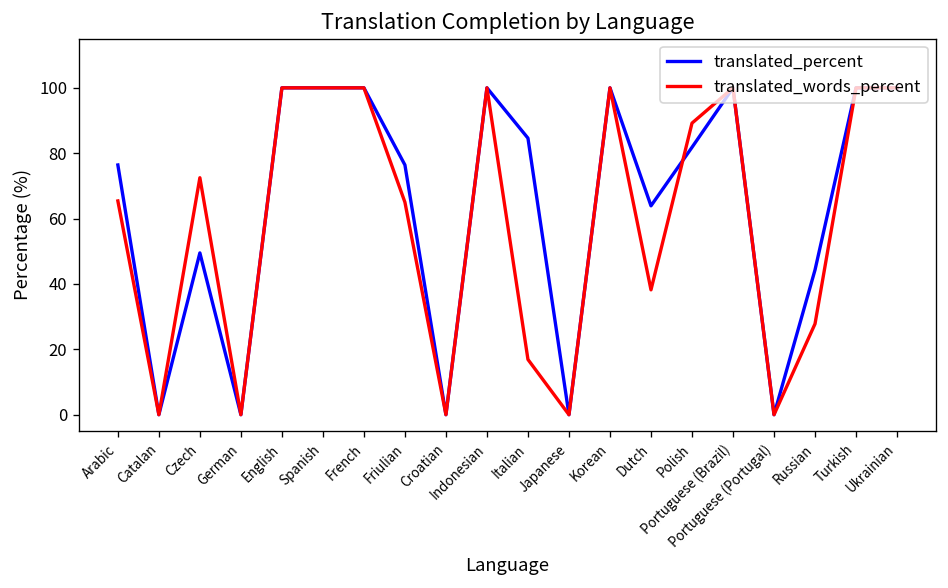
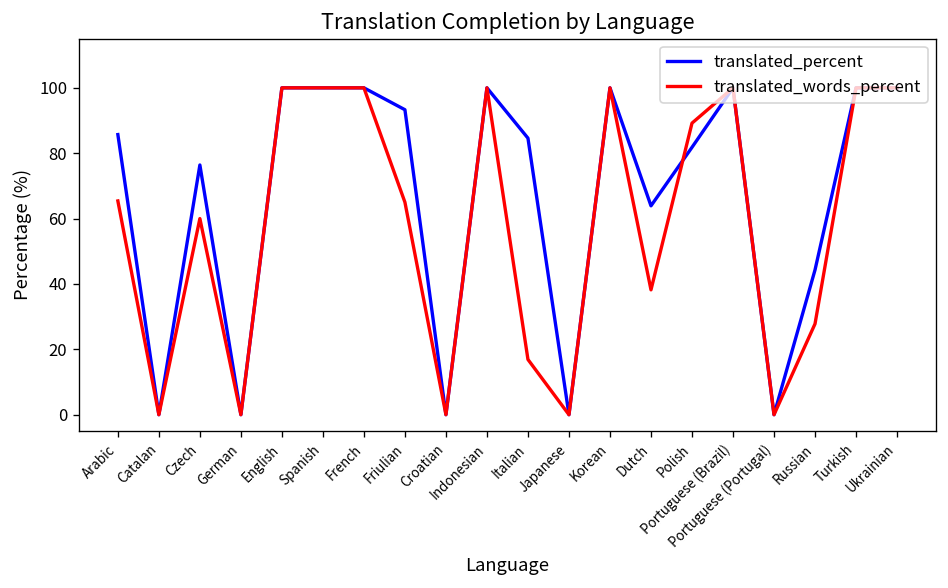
  {
    "translated_percent": {
-     "Arabic": 76,
-     "Czech": 50,
-     "Friulian": 76,
+     "Arabic": 86,
+     "Czech": 76,
+     "Friulian": 93,
      "Italian": 85,
      "Dutch": 64,
      "Polish": 82,
      "Russian": 44
    },
    "translated_words_percent": {
      "Arabic": 65,
-     "Czech": 73,
+     "Czech": 60,
      "Friulian": 65,
      "Italian": 17,
      "Dutch": 38,
      "Polish": 89,
      "Russian": 28
    }
  }
